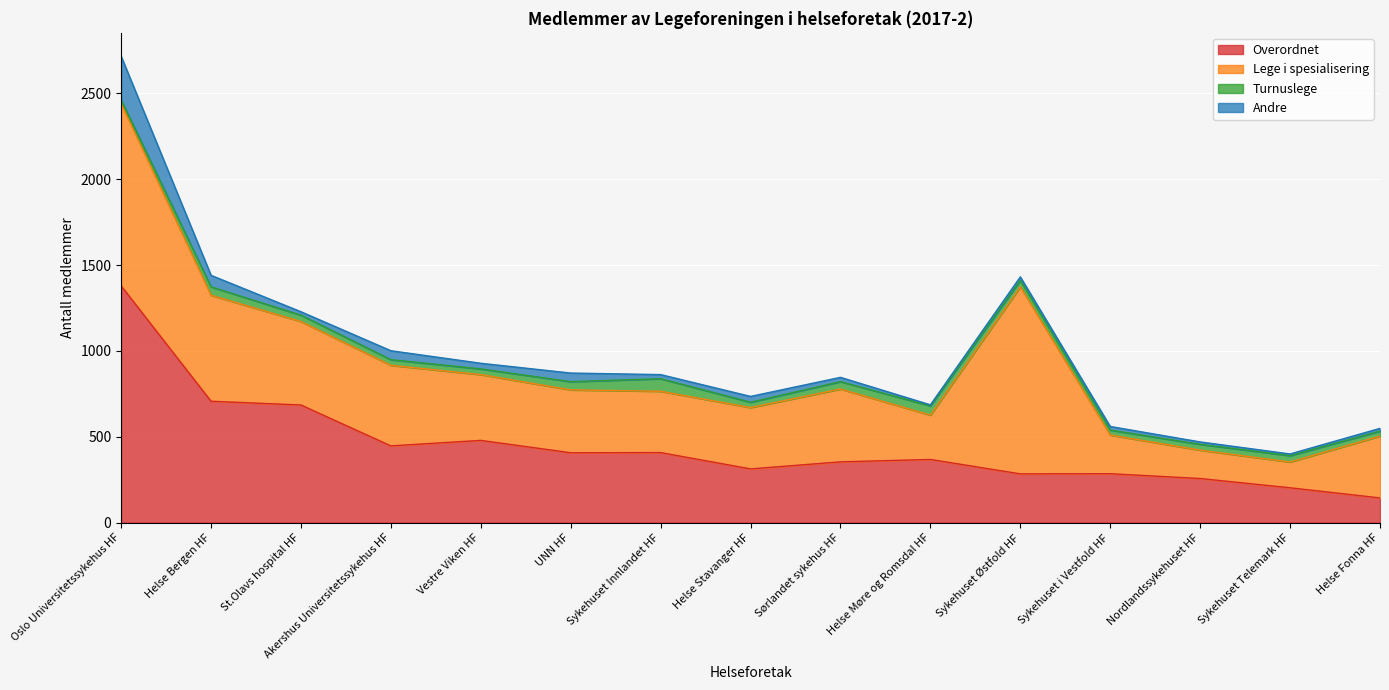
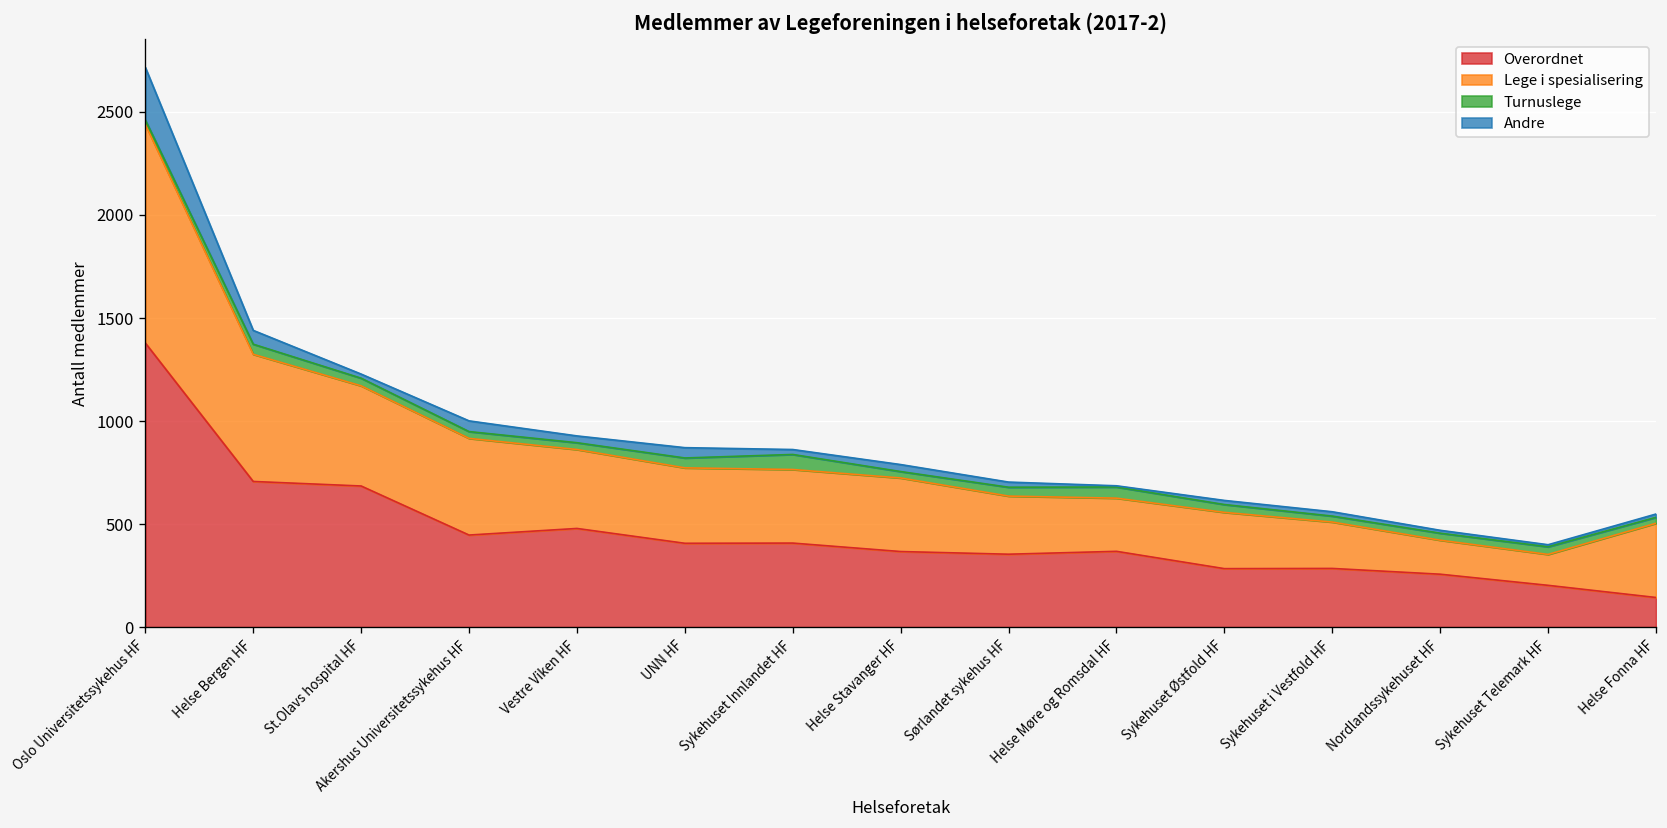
  {
    "Overordnet": {
      "Oslo Universitetssykehus HF": 1380,
      "Helse Bergen HF": 710,
      "St.Olavs hospital HF": 690,
      "Akershus Universitetssykehus HF": 450,
      "Vestre Viken HF": 480,
      "UNN HF": 410,
      "Sykehuset Innlandet HF": 410,
-     "Helse Stavanger HF": 310,
+     "Helse Stavanger HF": 370,
      "Sørlandet sykehus HF": 350,
      "Helse Møre og Romsdal HF": 370,
      "Sykehuset Østfold HF": 280,
      "Sykehuset i Vestfold HF": 290,
      "Nordlandssykehuset HF": 260,
      "Sykehuset Telemark HF": 200,
      "Helse Fonna HF": 140
    },
    "Lege i spesialisering": {
      "Oslo Universitetssykehus HF": 1060,
      "Helse Bergen HF": 620,
      "St.Olavs hospital HF": 490,
      "Akershus Universitetssykehus HF": 470,
      "Vestre Viken HF": 380,
      "UNN HF": 370,
      "Sykehuset Innlandet HF": 360,
      "Helse Stavanger HF": 360,
-     "Sørlandet sykehus HF": 420,
+     "Sørlandet sykehus HF": 280,
      "Helse Møre og Romsdal HF": 260,
-     "Sykehuset Østfold HF": 1090,
+     "Sykehuset Østfold HF": 270,
      "Sykehuset i Vestfold HF": 230,
      "Nordlandssykehuset HF": 170,
      "Sykehuset Telemark HF": 150,
      "Helse Fonna HF": 360
    },
    "Turnuslege": {
      "Oslo Universitetssykehus HF": 20,
      "Helse Bergen HF": 50,
      "St.Olavs hospital HF": 40,
      "Akershus Universitetssykehus HF": 30,
      "Vestre Viken HF": 30,
      "UNN HF": 50,
      "Sykehuset Innlandet HF": 70,
      "Helse Stavanger HF": 30,
      "Sørlandet sykehus HF": 40,
      "Sykehuset Østfold HF": 40,
      "Sykehuset i Vestfold HF": 30,
      "Helse Fonna HF": 30
    },
    "Andre": {
      "Oslo Universitetssykehus HF": 260,
      "Helse Bergen HF": 70,
      "St.Olavs hospital HF": 20,
      "Akershus Universitetssykehus HF": 50,
      "Vestre Viken HF": 30,
      "UNN HF": 50,
      "Sykehuset Innlandet HF": 20,
      "Helse Stavanger HF": 30,
      "Sørlandet sykehus HF": 30,
      "Sykehuset Østfold HF": 20,
      "Sykehuset i Vestfold HF": 20,
      "Helse Fonna HF": 20
    }
  }
